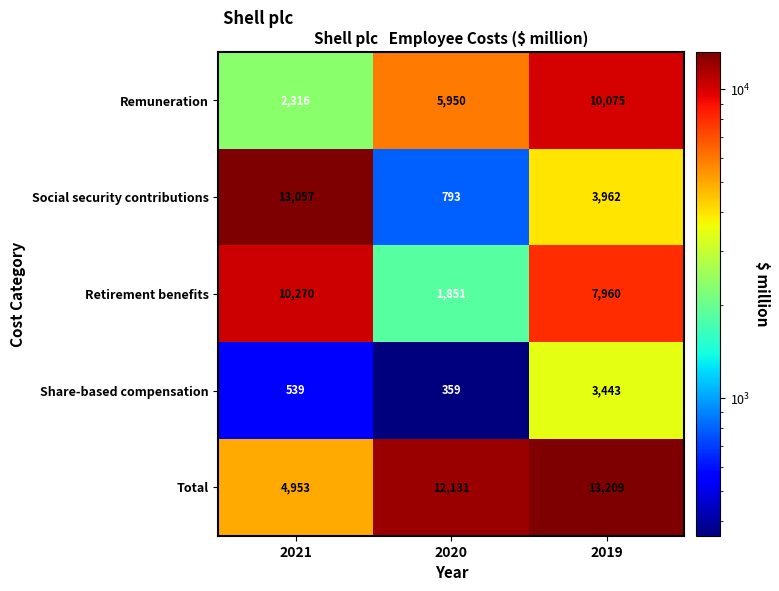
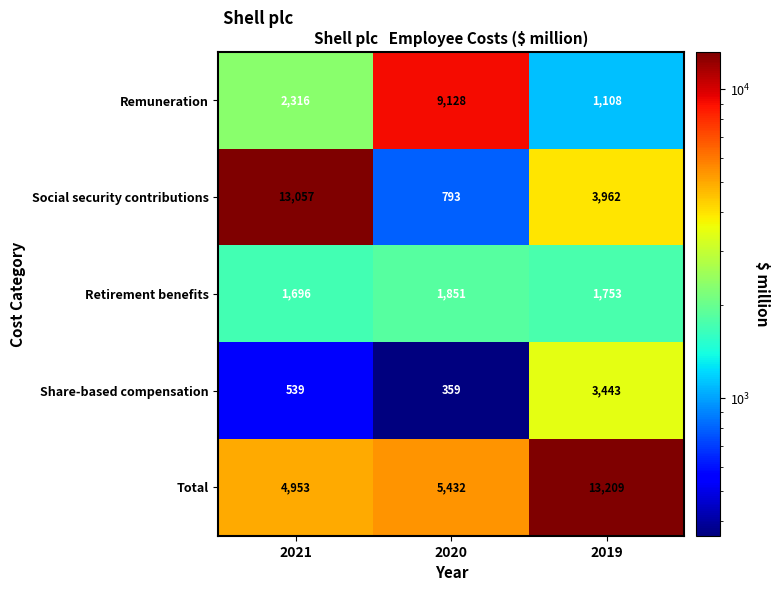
  {
    "Remuneration": {
      "2021": "2,316",
-     "2020": "5,950",
-     "2019": "10,075"
+     "2020": "9,128",
+     "2019": "1,108"
    },
    "Social security contributions": {
      "2021": "13,057",
      "2020": "793",
      "2019": "3,962"
    },
    "Retirement benefits": {
-     "2021": "10,270",
+     "2021": "1,696",
      "2020": "1,851",
-     "2019": "7,960"
+     "2019": "1,753"
    },
    "Share-based compensation": {
      "2021": "539",
      "2020": "359",
      "2019": "3,443"
    },
    "Total": {
      "2021": "4,953",
-     "2020": "12,131",
+     "2020": "5,432",
      "2019": "13,209"
    }
  }
